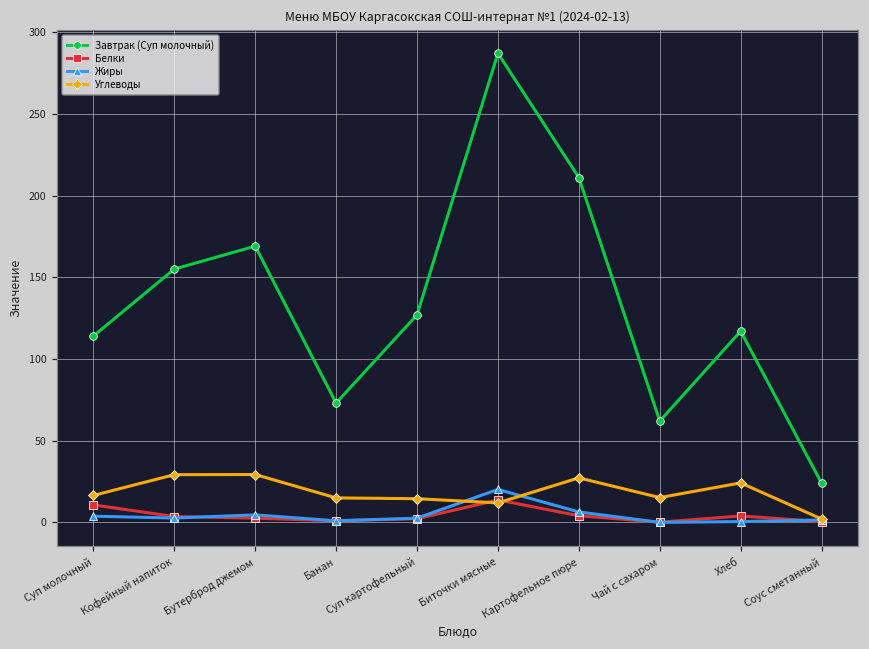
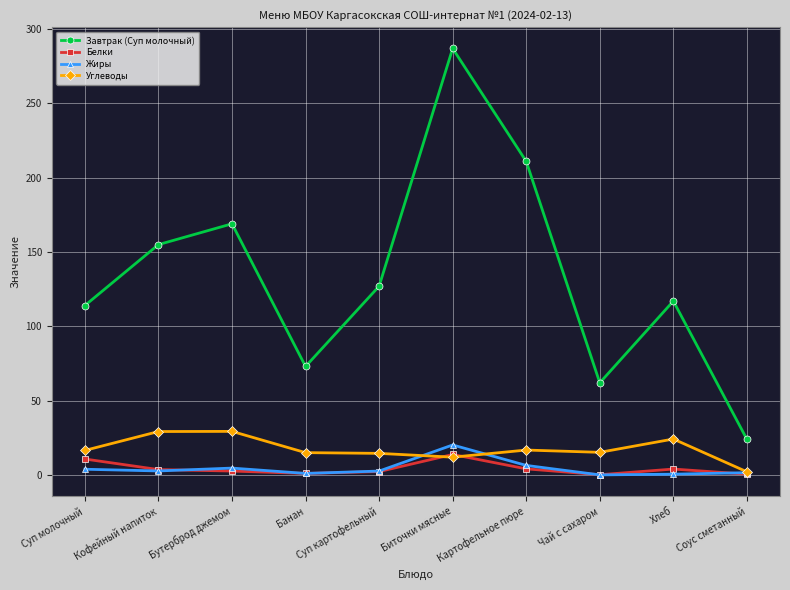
  {
    "Завтрак (Суп молочный)": {
      "Суп молочный": 114,
      "Кофейный напиток": 155,
      "Бутерброд джемом": 169,
      "Банан": 73,
      "Суп картофельный": 127,
      "Биточки мясные": 287,
      "Картофельное пюре": 211,
      "Чай с сахаром": 62,
      "Хлеб": 117,
      "Соус сметанный": 24
    },
    "Белки": {
      "Суп молочный": 11,
      "Бутерброд джемом": 3,
      "Биточки мясные": 14,
      "Картофельное пюре": 4,
      "Хлеб": 4
    },
    "Жиры": {
      "Суп молочный": 4,
      "Бутерброд джемом": 5,
      "Биточки мясные": 20,
      "Картофельное пюре": 6,
      "Хлеб": 1
    },
    "Углеводы": {
      "Суп молочный": 17,
      "Кофейный напиток": 29,
      "Бутерброд джемом": 29,
      "Банан": 15,
      "Суп картофельный": 15,
      "Биточки мясные": 12,
-     "Картофельное пюре": 27,
+     "Картофельное пюре": 17,
      "Чай с сахаром": 15,
      "Хлеб": 24
    }
  }
